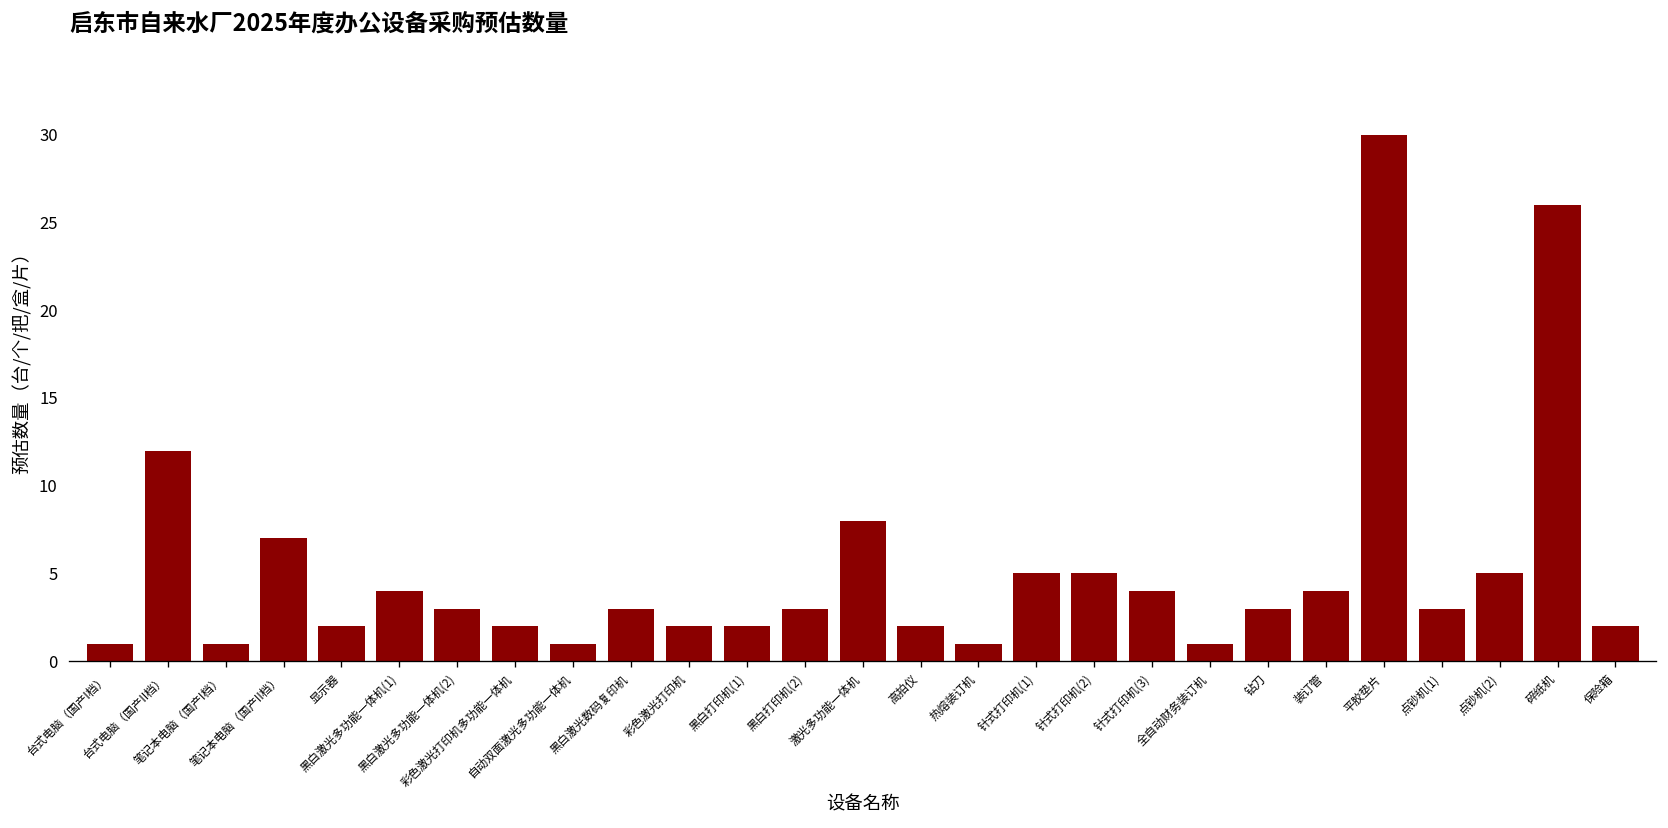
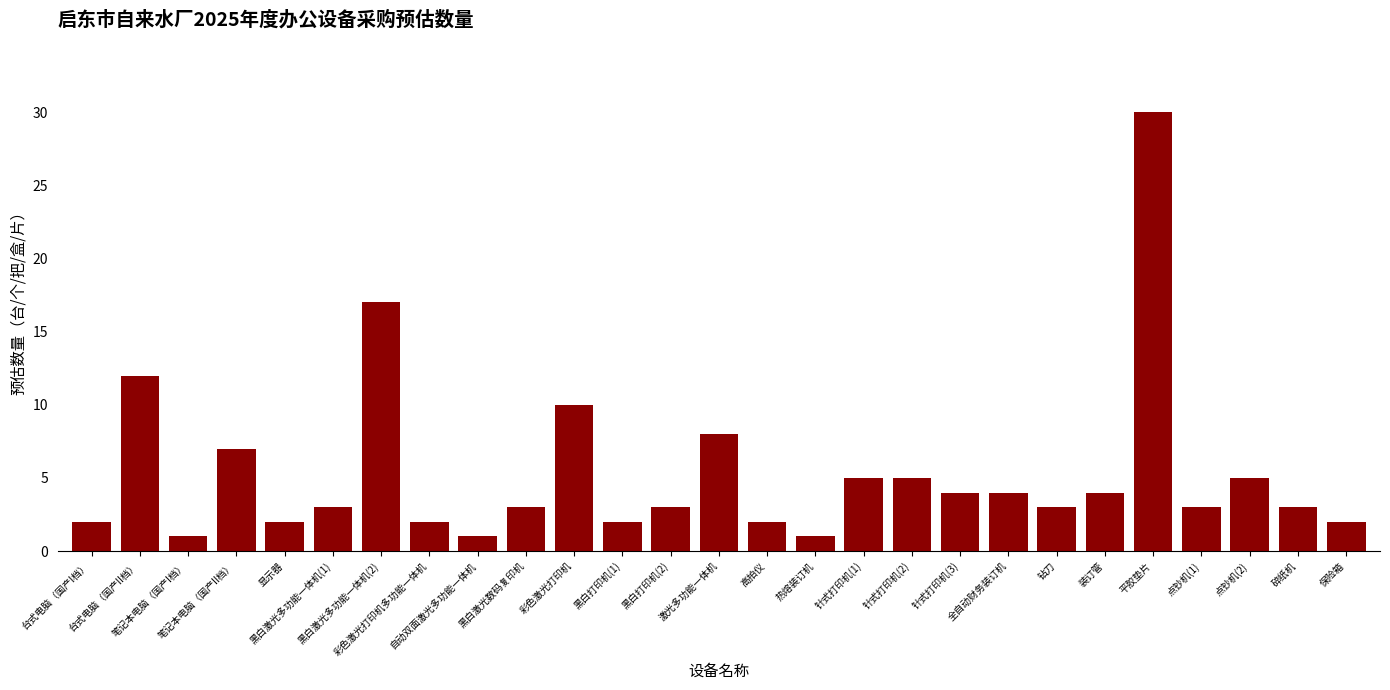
  {
-   "台式电脑（国产I档）": 1,
+   "台式电脑（国产I档）": 2,
    "台式电脑（国产II档）": 12,
    "笔记本电脑（国产I档）": 1,
    "笔记本电脑（国产II档）": 7,
    "显示器": 2,
-   "黑白激光多功能一体机(1)": 4,
-   "黑白激光多功能一体机(2)": 3,
+   "黑白激光多功能一体机(1)": 3,
+   "黑白激光多功能一体机(2)": 17,
    "彩色激光打印机多功能一体机": 2,
    "自动双面激光多功能一体机": 1,
    "黑白激光数码复印机": 3,
-   "彩色激光打印机": 2,
+   "彩色激光打印机": 10,
    "黑白打印机(1)": 2,
    "黑白打印机(2)": 3,
    "激光多功能一体机": 8,
    "高拍仪": 2,
    "热熔装订机": 1,
    "针式打印机(1)": 5,
    "针式打印机(2)": 5,
    "针式打印机(3)": 4,
-   "全自动财务装订机": 1,
+   "全自动财务装订机": 4,
    "钻刀": 3,
    "装订管": 4,
    "平胶垫片": 30,
    "点钞机(1)": 3,
    "点钞机(2)": 5,
-   "碎纸机": 26,
+   "碎纸机": 3,
    "保险箱": 2
  }
